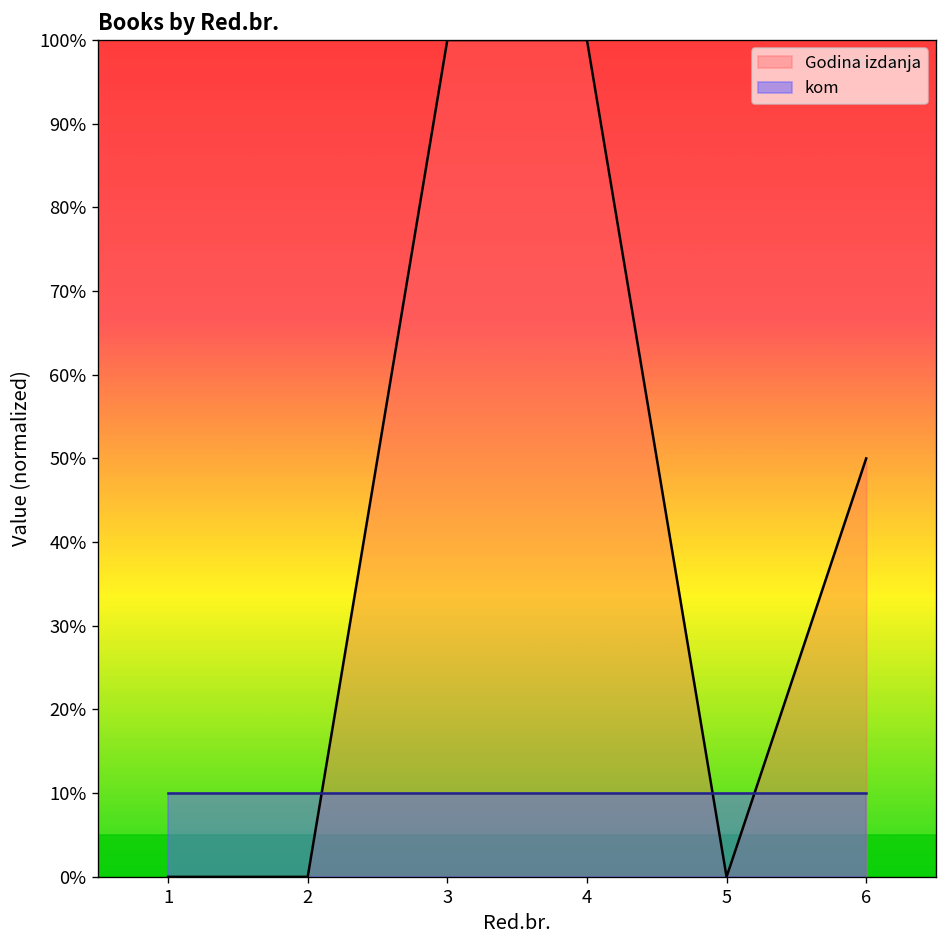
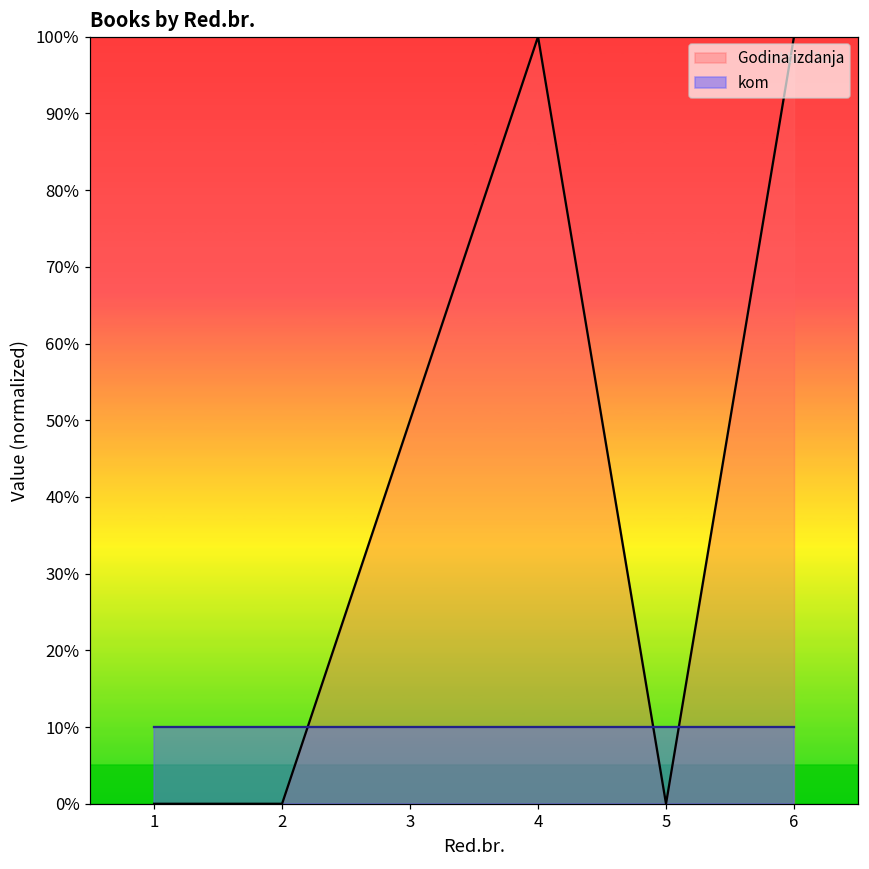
  {
    "Godina izdanja": {
-     "3": "100%",
+     "3": "50%",
      "4": "100%",
-     "6": "50%"
+     "6": "100%"
    },
    "kom": {
      "1": "10%",
      "2": "10%",
      "3": "10%",
      "4": "10%",
      "5": "10%",
      "6": "10%"
    }
  }
